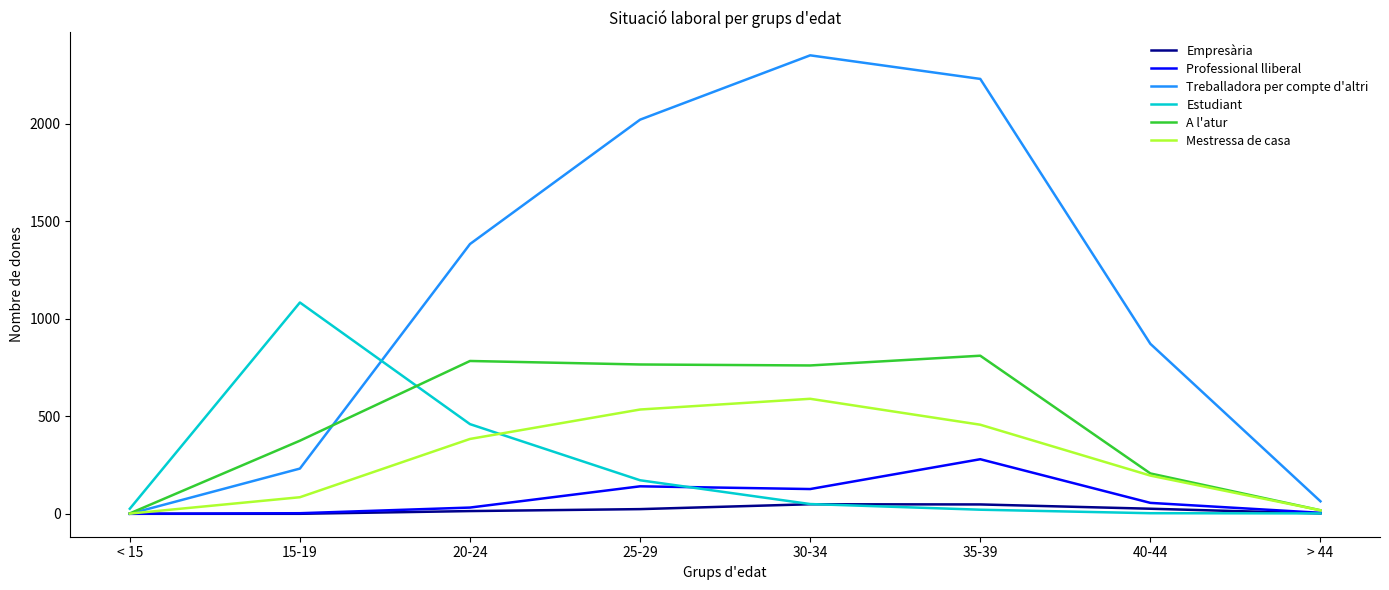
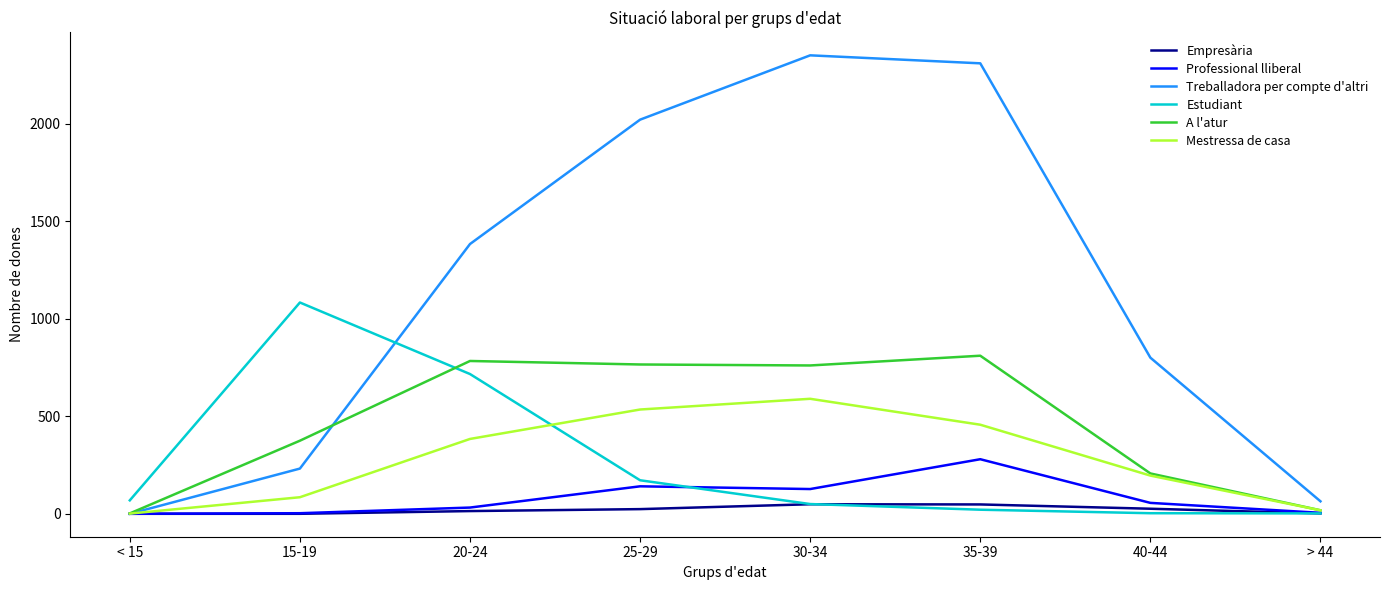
  {
    "Empresària": {
      "20-24": 10,
      "25-29": 20,
      "35-39": 50,
      "40-44": 30
    },
    "Professional lliberal": {
      "20-24": 30,
      "25-29": 140,
      "30-34": 130,
      "35-39": 280,
      "40-44": 60
    },
    "Treballadora per compte d'altri": {
      "15-19": 230,
      "20-24": 1380,
      "25-29": 2020,
      "30-34": 2350,
-     "35-39": 2230,
-     "40-44": 870,
+     "35-39": 2310,
+     "40-44": 800,
      "> 44": 60
    },
    "Estudiant": {
-     "< 15": 30,
+     "< 15": 70,
      "15-19": 1080,
-     "20-24": 460,
+     "20-24": 720,
      "25-29": 170,
      "35-39": 20,
      "40-44": 0
    },
    "A l'atur": {
      "15-19": 380,
      "20-24": 780,
      "25-29": 770,
      "30-34": 760,
      "35-39": 810
    },
    "Mestressa de casa": {
      "15-19": 90,
      "20-24": 380,
      "25-29": 540,
      "30-34": 590,
      "35-39": 460
    }
  }
